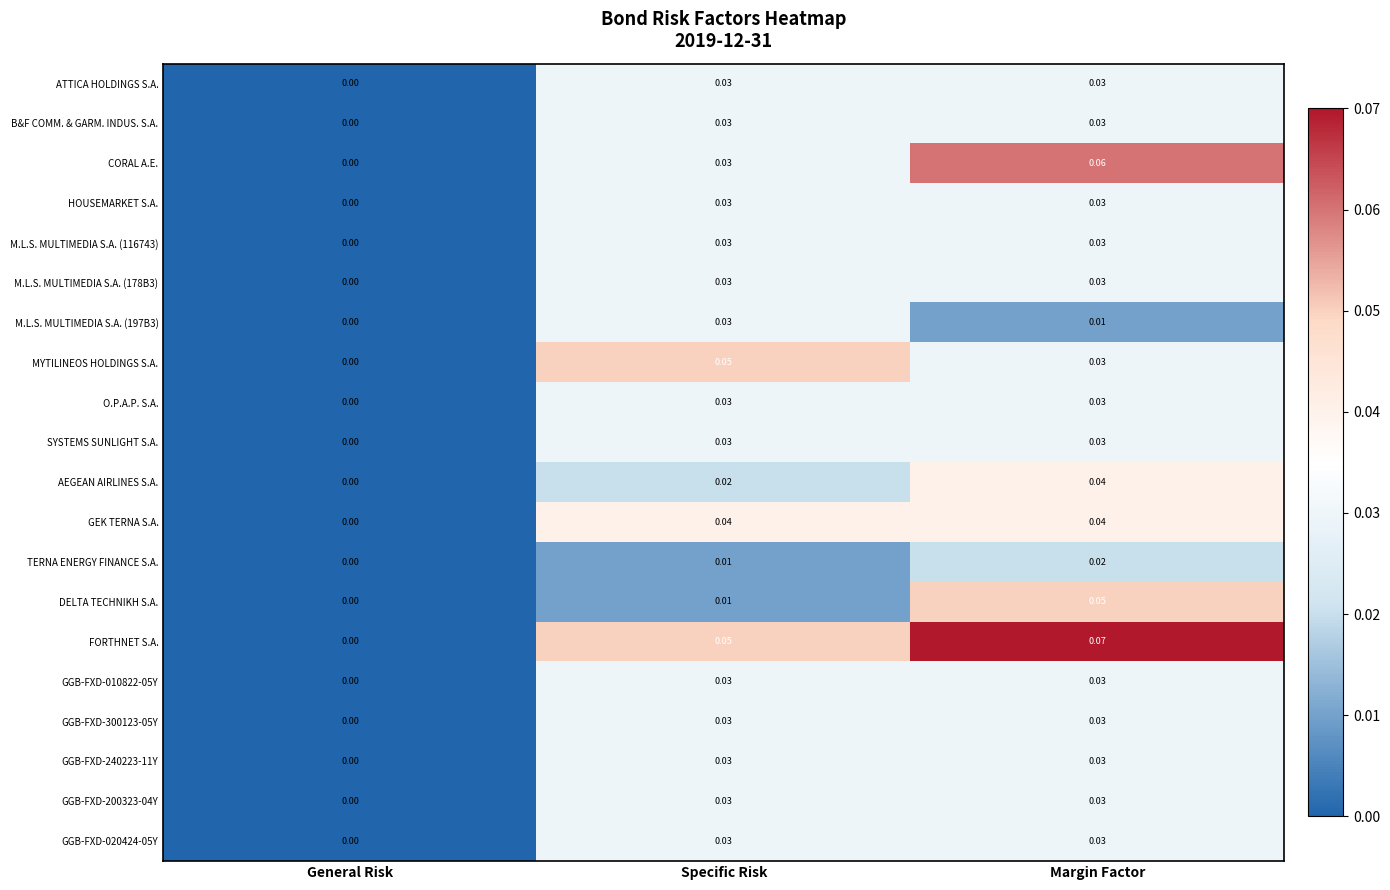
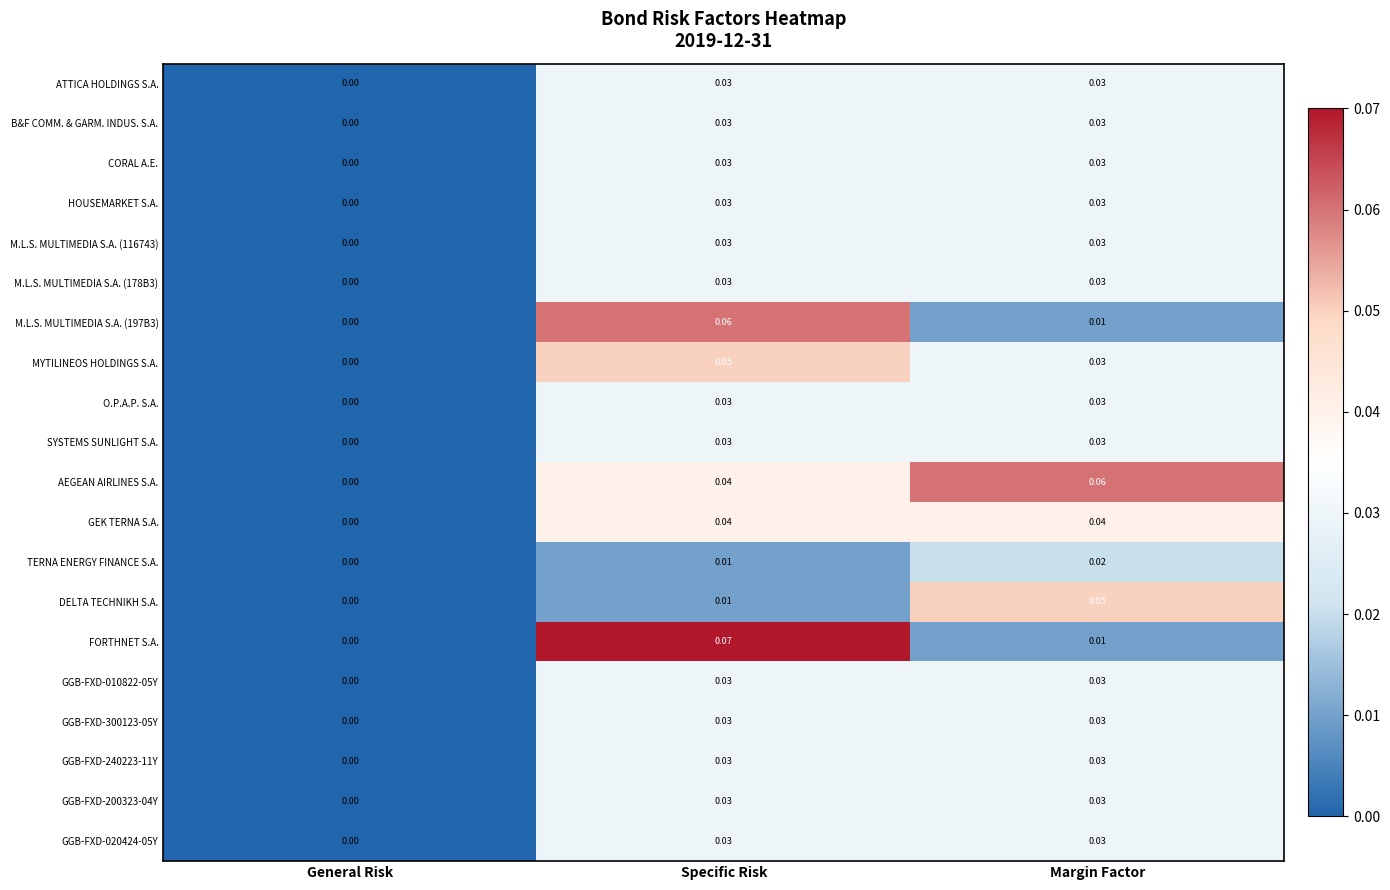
  {
    "ATTICA HOLDINGS S.A.": {
      "General Risk": 0.00,
      "Specific Risk": 0.03,
      "Margin Factor": 0.03
    },
    "B&F COMM. & GARM. INDUS. S.A.": {
      "General Risk": 0.00,
      "Specific Risk": 0.03,
      "Margin Factor": 0.03
    },
    "CORAL A.E.": {
      "General Risk": 0.00,
      "Specific Risk": 0.03,
-     "Margin Factor": 0.06
+     "Margin Factor": 0.03
    },
    "HOUSEMARKET S.A.": {
      "General Risk": 0.00,
      "Specific Risk": 0.03,
      "Margin Factor": 0.03
    },
    "M.L.S. MULTIMEDIA S.A. (116743)": {
      "General Risk": 0.00,
      "Specific Risk": 0.03,
      "Margin Factor": 0.03
    },
    "M.L.S. MULTIMEDIA S.A. (178B3)": {
      "General Risk": 0.00,
      "Specific Risk": 0.03,
      "Margin Factor": 0.03
    },
    "M.L.S. MULTIMEDIA S.A. (197B3)": {
      "General Risk": 0.00,
-     "Specific Risk": 0.03,
+     "Specific Risk": 0.06,
      "Margin Factor": 0.01
    },
    "MYTILINEOS HOLDINGS S.A.": {
      "General Risk": 0.00,
      "Specific Risk": 0.05,
      "Margin Factor": 0.03
    },
    "O.P.A.P. S.A.": {
      "General Risk": 0.00,
      "Specific Risk": 0.03,
      "Margin Factor": 0.03
    },
    "SYSTEMS SUNLIGHT S.A.": {
      "General Risk": 0.00,
      "Specific Risk": 0.03,
      "Margin Factor": 0.03
    },
    "AEGEAN AIRLINES S.A.": {
      "General Risk": 0.00,
-     "Specific Risk": 0.02,
-     "Margin Factor": 0.04
+     "Specific Risk": 0.04,
+     "Margin Factor": 0.06
    },
    "GEK TERNA S.A.": {
      "General Risk": 0.00,
      "Specific Risk": 0.04,
      "Margin Factor": 0.04
    },
    "TERNA ENERGY FINANCE S.A.": {
      "General Risk": 0.00,
      "Specific Risk": 0.01,
      "Margin Factor": 0.02
    },
    "DELTA TECHNIKH S.A.": {
      "General Risk": 0.00,
      "Specific Risk": 0.01,
      "Margin Factor": 0.05
    },
    "FORTHNET S.A.": {
      "General Risk": 0.00,
-     "Specific Risk": 0.05,
-     "Margin Factor": 0.07
+     "Specific Risk": 0.07,
+     "Margin Factor": 0.01
    },
    "GGB-FXD-010822-05Y": {
      "General Risk": 0.00,
      "Specific Risk": 0.03,
      "Margin Factor": 0.03
    },
    "GGB-FXD-300123-05Y": {
      "General Risk": 0.00,
      "Specific Risk": 0.03,
      "Margin Factor": 0.03
    },
    "GGB-FXD-240223-11Y": {
      "General Risk": 0.00,
      "Specific Risk": 0.03,
      "Margin Factor": 0.03
    },
    "GGB-FXD-200323-04Y": {
      "General Risk": 0.00,
      "Specific Risk": 0.03,
      "Margin Factor": 0.03
    },
    "GGB-FXD-020424-05Y": {
      "General Risk": 0.00,
      "Specific Risk": 0.03,
      "Margin Factor": 0.03
    }
  }
